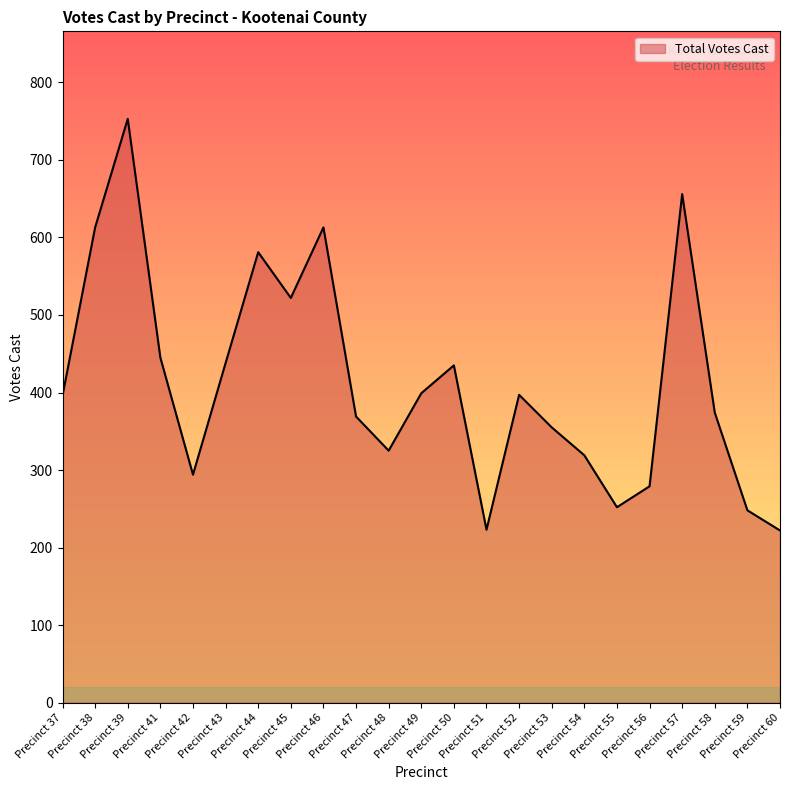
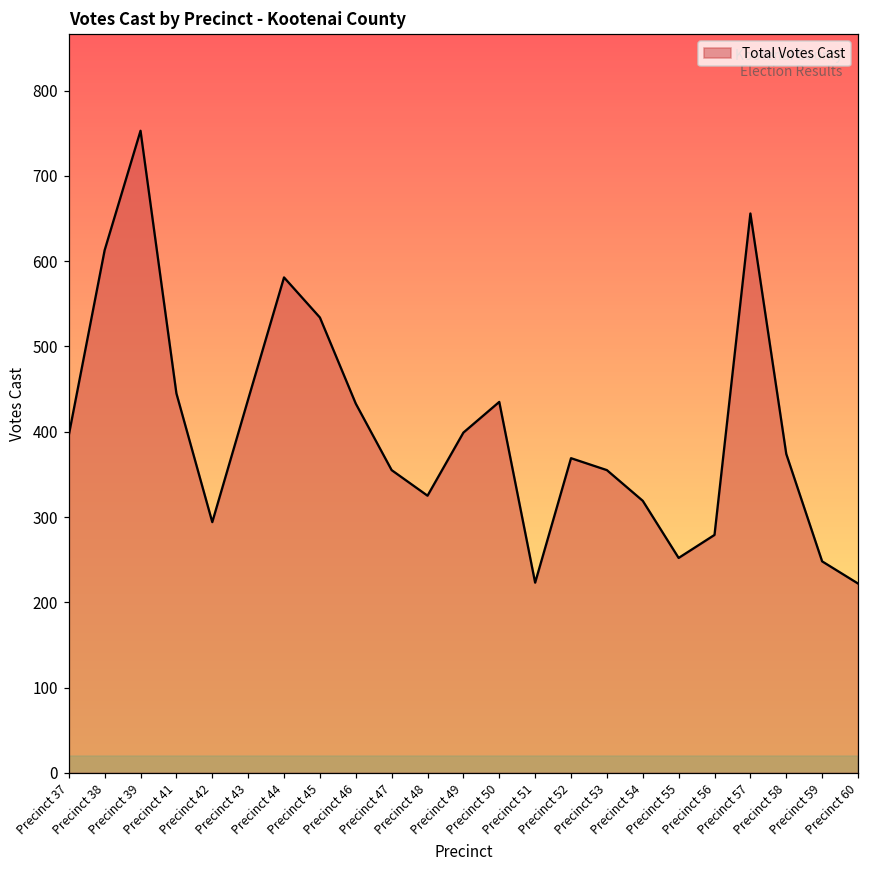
  {
    "Precinct 37": 400,
    "Precinct 38": 610,
    "Precinct 39": 750,
    "Precinct 41": 450,
    "Precinct 42": 290,
    "Precinct 43": 440,
    "Precinct 44": 580,
-   "Precinct 45": 520,
-   "Precinct 46": 610,
-   "Precinct 47": 370,
+   "Precinct 45": 530,
+   "Precinct 46": 430,
+   "Precinct 47": 360,
    "Precinct 48": 330,
    "Precinct 49": 400,
    "Precinct 50": 440,
    "Precinct 51": 220,
-   "Precinct 52": 400,
+   "Precinct 52": 370,
    "Precinct 53": 360,
    "Precinct 54": 320,
    "Precinct 55": 250,
    "Precinct 56": 280,
    "Precinct 57": 660,
    "Precinct 58": 370,
    "Precinct 59": 250,
    "Precinct 60": 220
  }
